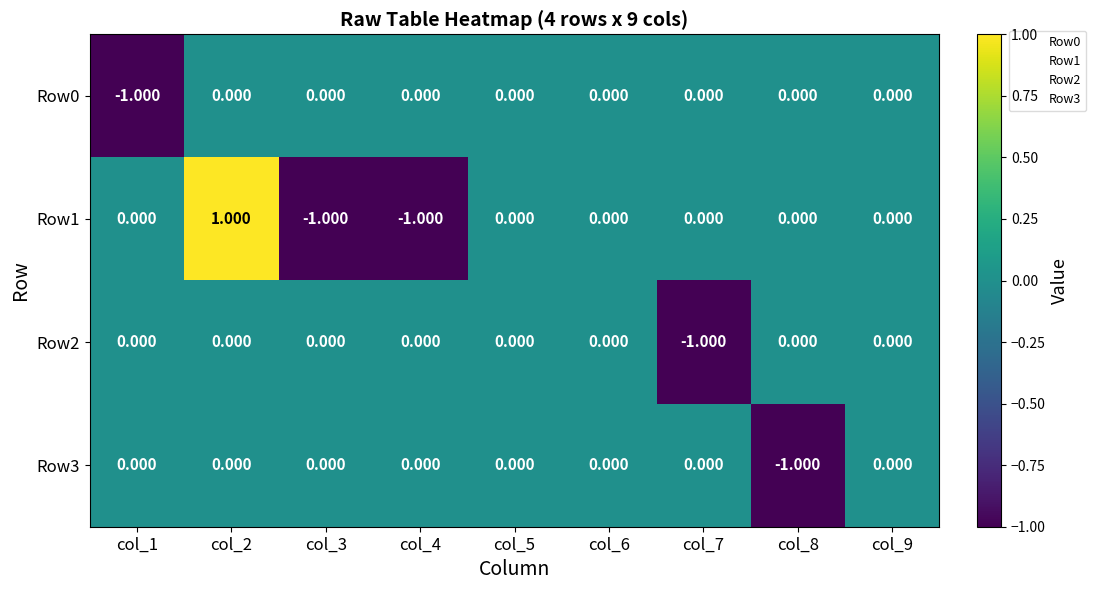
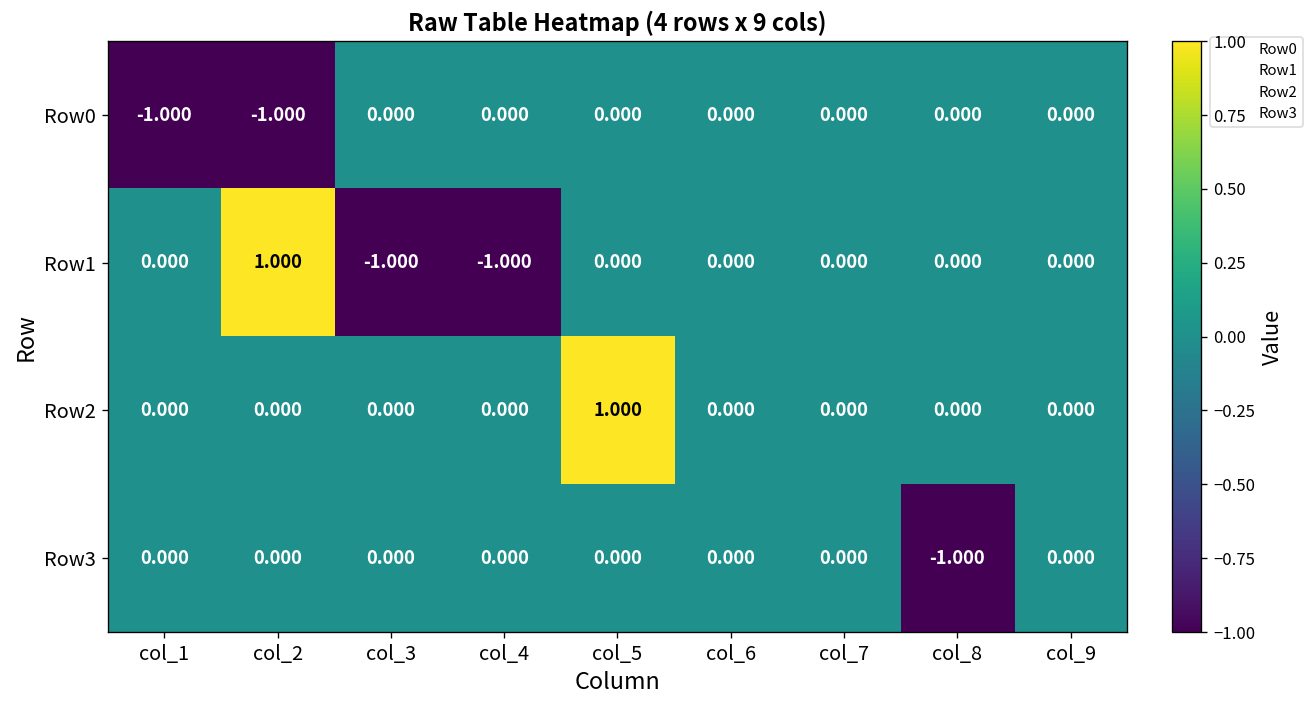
  {
    "Row0": {
      "col_1": -1.000,
-     "col_2": 0.000,
+     "col_2": -1.000,
      "col_3": 0.000,
      "col_4": 0.000,
      "col_5": 0.000,
      "col_6": 0.000,
      "col_7": 0.000,
      "col_8": 0.000,
      "col_9": 0.000
    },
    "Row1": {
      "col_1": 0.000,
      "col_2": 1.000,
      "col_3": -1.000,
      "col_4": -1.000,
      "col_5": 0.000,
      "col_6": 0.000,
      "col_7": 0.000,
      "col_8": 0.000,
      "col_9": 0.000
    },
    "Row2": {
      "col_1": 0.000,
      "col_2": 0.000,
      "col_3": 0.000,
      "col_4": 0.000,
-     "col_5": 0.000,
+     "col_5": 1.000,
      "col_6": 0.000,
-     "col_7": -1.000,
+     "col_7": 0.000,
      "col_8": 0.000,
      "col_9": 0.000
    },
    "Row3": {
      "col_1": 0.000,
      "col_2": 0.000,
      "col_3": 0.000,
      "col_4": 0.000,
      "col_5": 0.000,
      "col_6": 0.000,
      "col_7": 0.000,
      "col_8": -1.000,
      "col_9": 0.000
    }
  }
